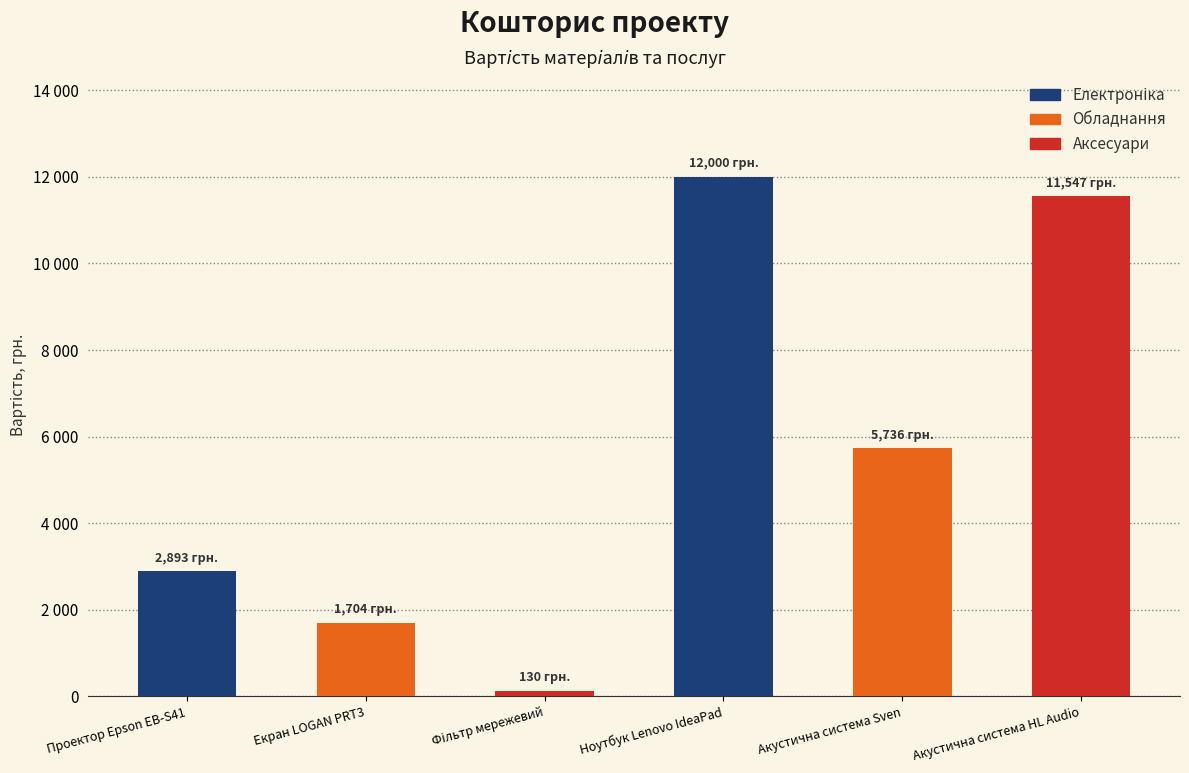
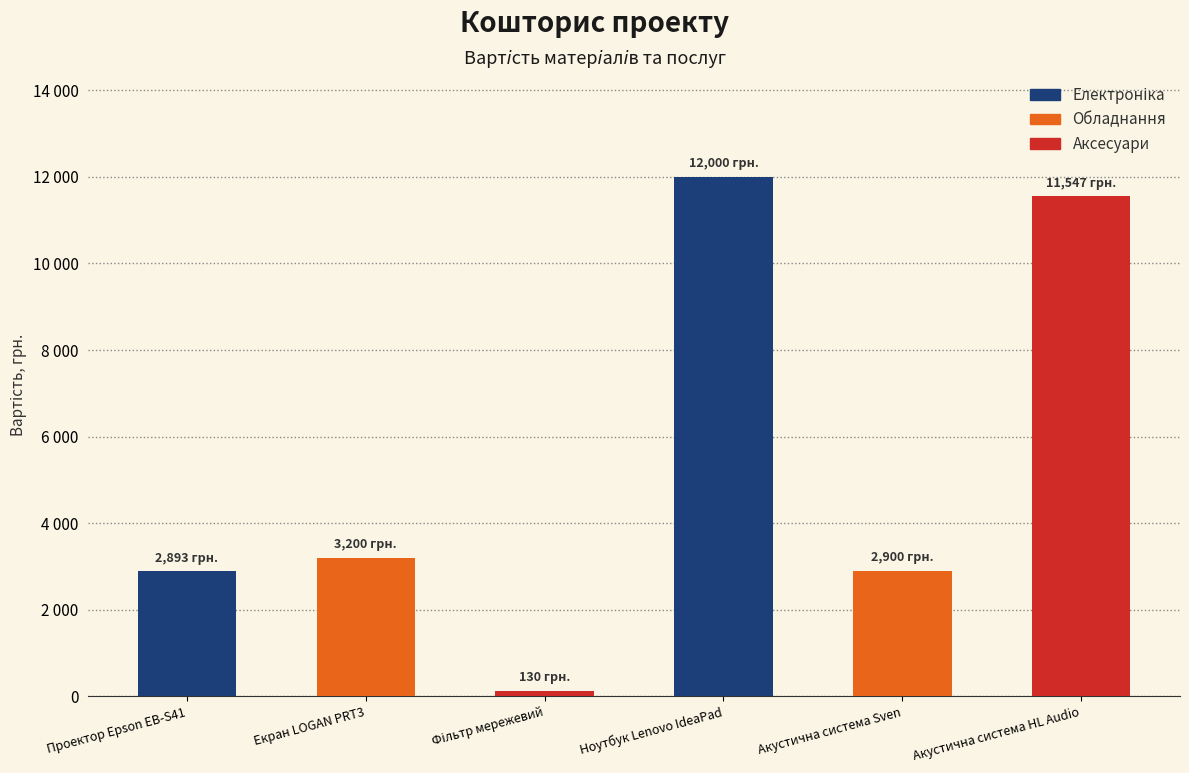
  {
    "Проектор Epson EB-S41": "2,893",
-   "Екран LOGAN PRT3": "1,704",
+   "Екран LOGAN PRT3": "3,200",
    "Фільтр мережевий": "130",
    "Ноутбук Lenovo IdeaPad": "12,000",
-   "Акустична система Sven": "5,736",
+   "Акустична система Sven": "2,900",
    "Акустична система HL Audio": "11,547"
  }
